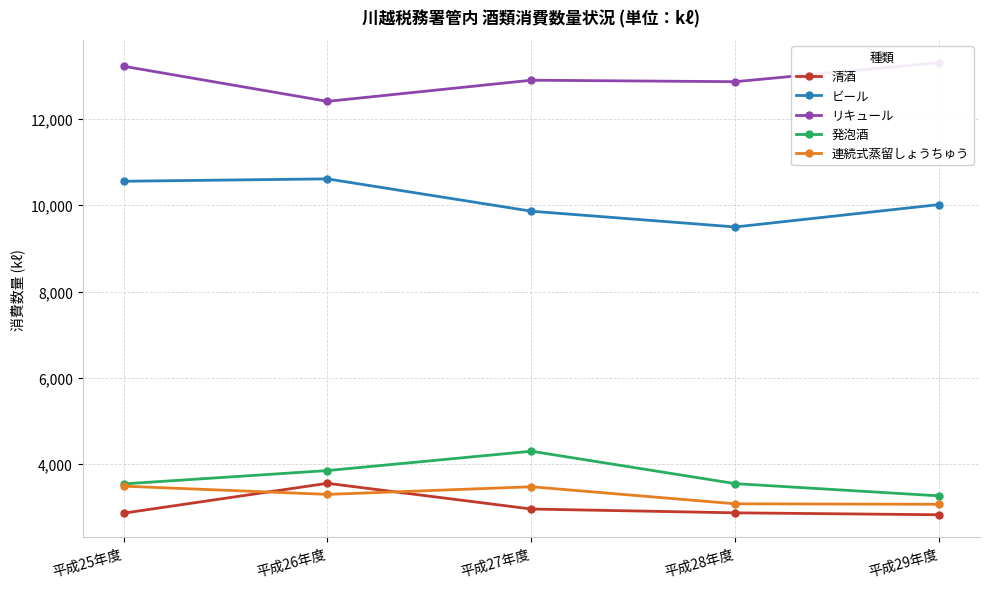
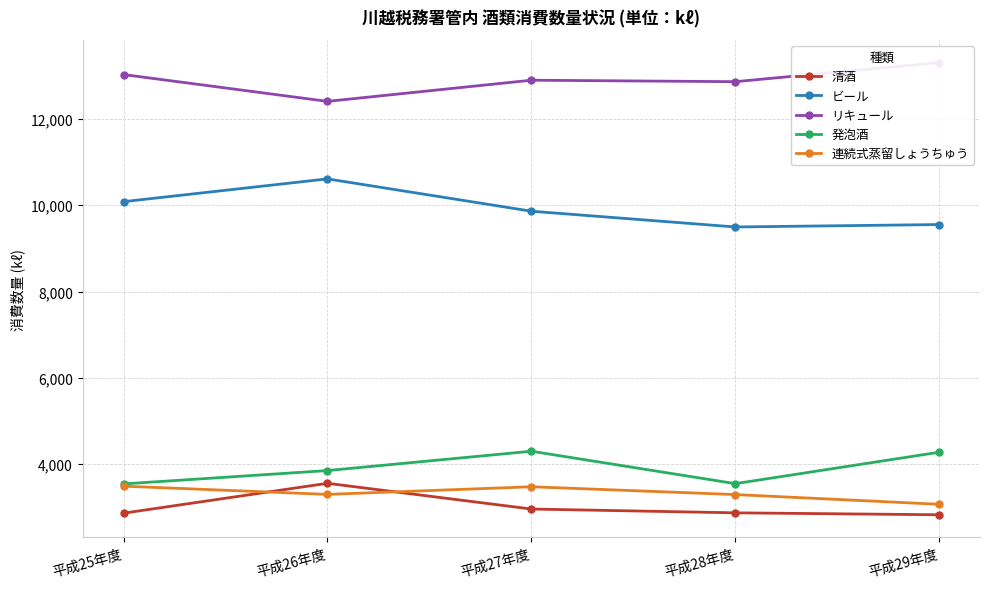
  {
    "清酒": {
      "平成25年度": "2,900",
      "平成26年度": "3,600",
      "平成27年度": "3,000",
      "平成28年度": "2,900",
      "平成29年度": "2,800"
    },
    "ビール": {
-     "平成25年度": "10,600",
+     "平成25年度": "10,100",
      "平成26年度": "10,600",
      "平成27年度": "9,900",
      "平成28年度": "9,500",
-     "平成29年度": "10,000"
+     "平成29年度": "9,600"
    },
    "リキュール": {
-     "平成25年度": "13,200",
+     "平成25年度": "13,000",
      "平成26年度": "12,400",
      "平成27年度": "12,900",
      "平成28年度": "12,900"
    },
    "発泡酒": {
      "平成26年度": "3,900",
      "平成27年度": "4,300",
      "平成28年度": "3,600",
-     "平成29年度": "3,300"
+     "平成29年度": "4,300"
    },
    "連続式蒸留しょうちゅう": {
      "平成26年度": "3,300",
      "平成27年度": "3,500",
-     "平成28年度": "3,100",
+     "平成28年度": "3,300",
      "平成29年度": "3,100"
    }
  }
